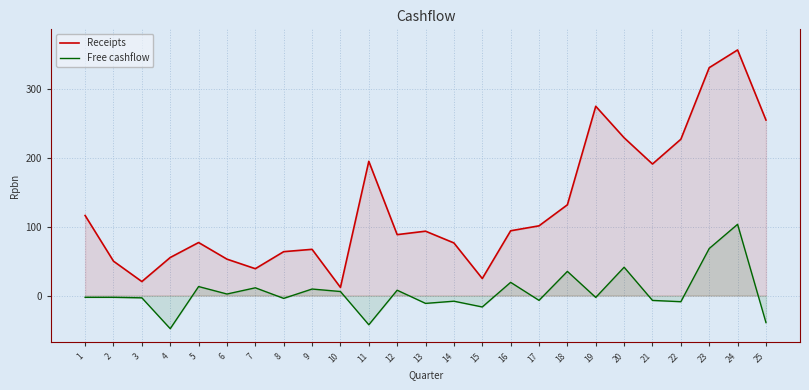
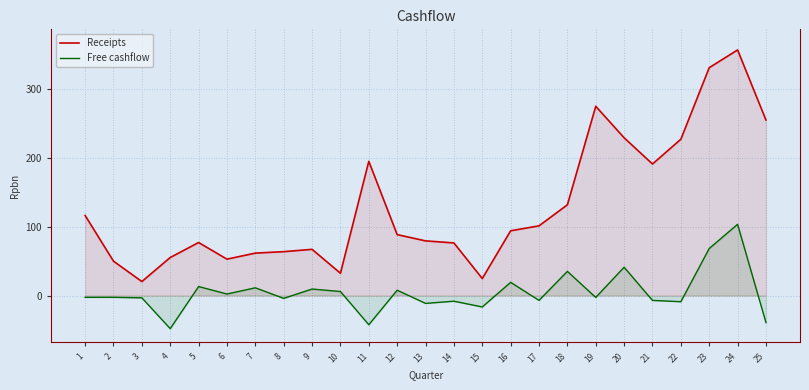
  {
    "Receipts": {
      "1": 120,
      "2": 50,
      "3": 20,
      "4": 60,
      "5": 80,
      "6": 50,
-     "7": 40,
+     "7": 60,
      "8": 60,
      "9": 70,
-     "10": 10,
+     "10": 30,
      "11": 200,
      "12": 90,
-     "13": 90,
+     "13": 80,
      "14": 80,
      "15": 20,
      "16": 90,
      "17": 100,
      "18": 130,
      "19": 280,
      "20": 230,
      "21": 190,
      "22": 230,
      "23": 330,
      "24": 360,
      "25": 260
    }
  }
